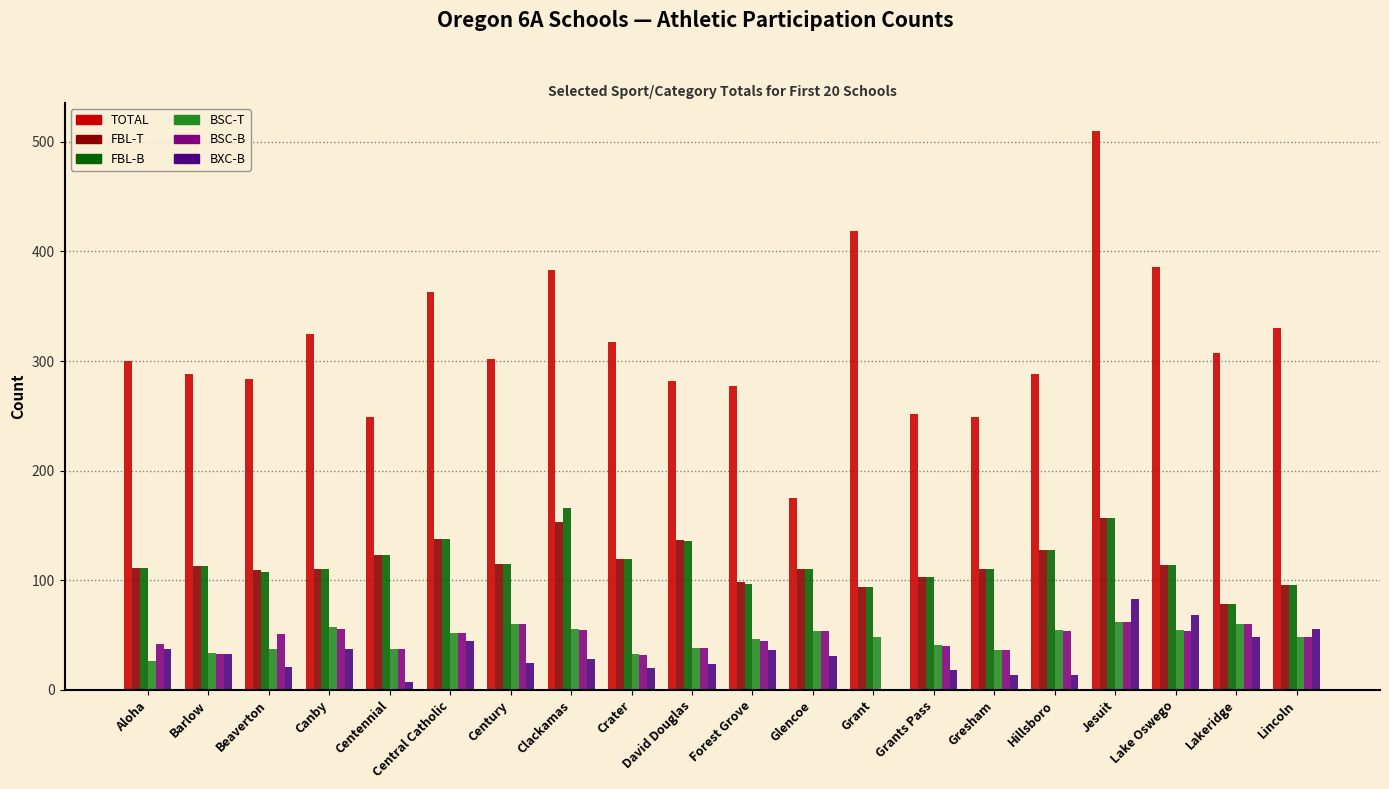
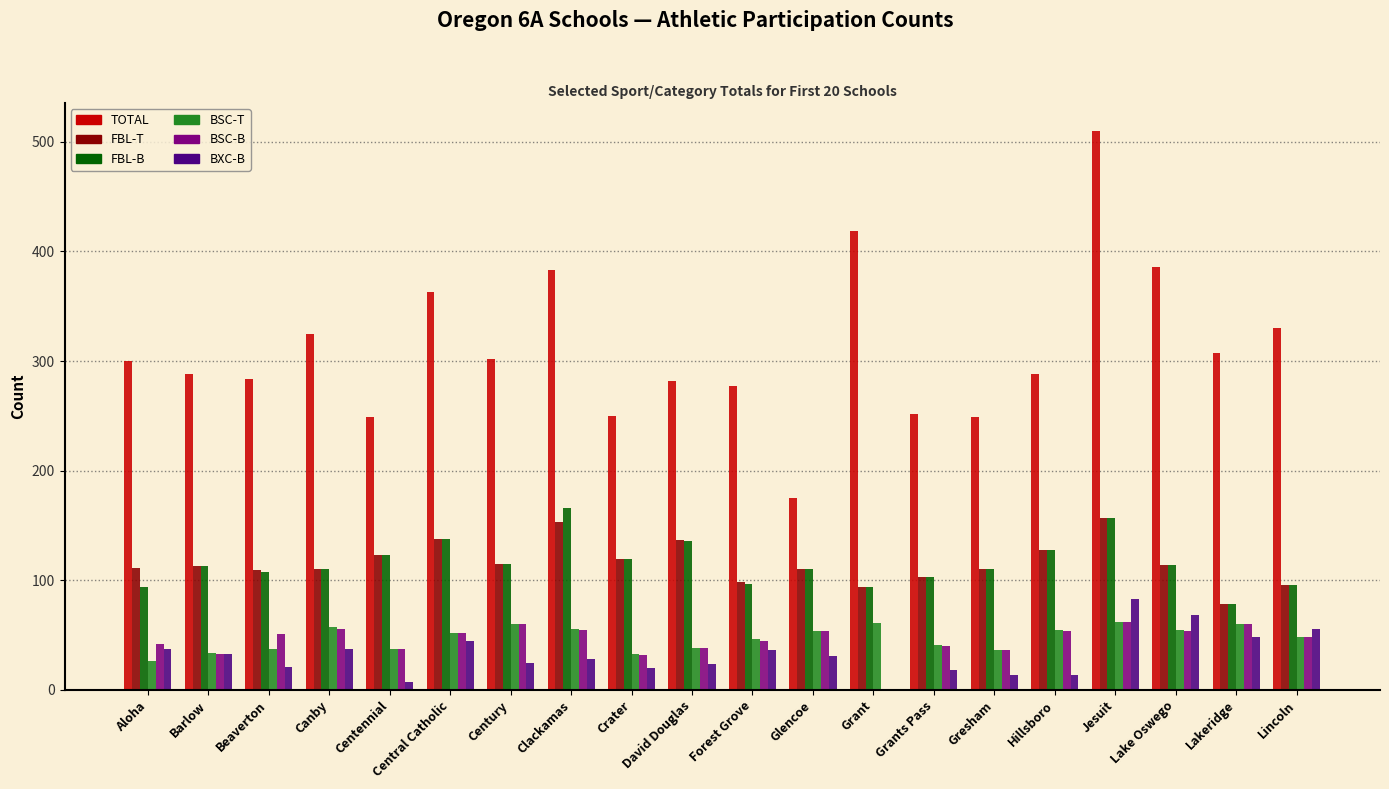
  {
    "TOTAL": {
      "Aloha": 300,
      "Barlow": 288,
      "Beaverton": 284,
      "Canby": 325,
      "Centennial": 249,
      "Central Catholic": 363,
      "Century": 302,
      "Clackamas": 383,
-     "Crater": 317,
+     "Crater": 250,
      "David Douglas": 282,
      "Forest Grove": 277,
      "Glencoe": 175,
      "Grant": 419,
      "Grants Pass": 252,
      "Gresham": 249,
      "Hillsboro": 288,
      "Jesuit": 510,
      "Lake Oswego": 386,
      "Lakeridge": 307,
      "Lincoln": 330
    },
    "FBL-T": {
      "Aloha": 111,
      "Barlow": 113,
      "Beaverton": 109,
      "Canby": 110,
      "Centennial": 123,
      "Central Catholic": 138,
      "Century": 115,
      "Clackamas": 153,
      "Crater": 119,
      "David Douglas": 137,
      "Forest Grove": 98,
      "Glencoe": 110,
      "Grant": 94,
      "Grants Pass": 103,
      "Gresham": 110,
      "Hillsboro": 128,
      "Jesuit": 157,
      "Lake Oswego": 114,
      "Lakeridge": 78,
      "Lincoln": 96
    },
    "FBL-B": {
-     "Aloha": 111,
+     "Aloha": 94,
      "Barlow": 113,
      "Beaverton": 108,
      "Canby": 110,
      "Centennial": 123,
      "Central Catholic": 138,
      "Century": 115,
      "Clackamas": 166,
      "Crater": 119,
      "David Douglas": 136,
      "Forest Grove": 97,
      "Glencoe": 110,
      "Grant": 94,
      "Grants Pass": 103,
      "Gresham": 110,
      "Hillsboro": 128,
      "Jesuit": 157,
      "Lake Oswego": 114,
      "Lakeridge": 78,
      "Lincoln": 96
    },
    "BSC-T": {
      "Aloha": 26,
      "Barlow": 34,
      "Beaverton": 37,
      "Canby": 57,
      "Centennial": 37,
      "Central Catholic": 52,
      "Century": 60,
      "Clackamas": 56,
      "Crater": 33,
      "David Douglas": 38,
      "Forest Grove": 46,
      "Glencoe": 54,
-     "Grant": 48,
+     "Grant": 61,
      "Grants Pass": 41,
      "Gresham": 36,
      "Hillsboro": 55,
      "Jesuit": 62,
      "Lake Oswego": 55,
      "Lakeridge": 60,
      "Lincoln": 48
    }
  }
